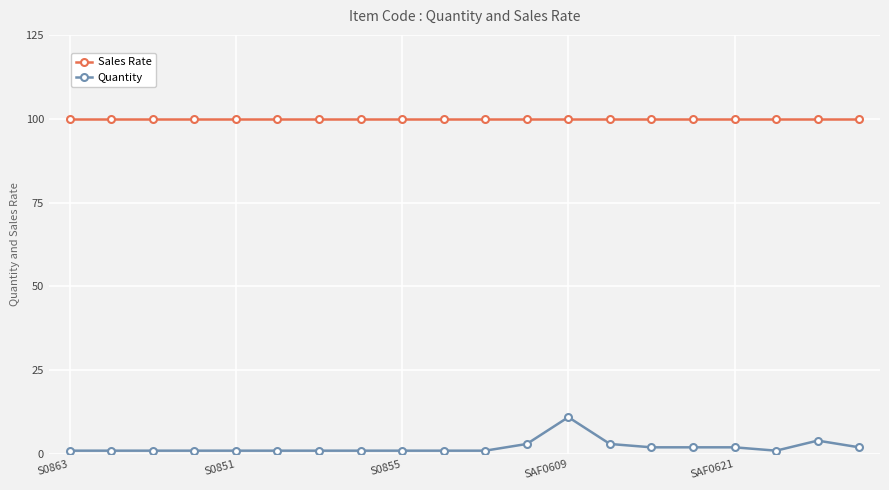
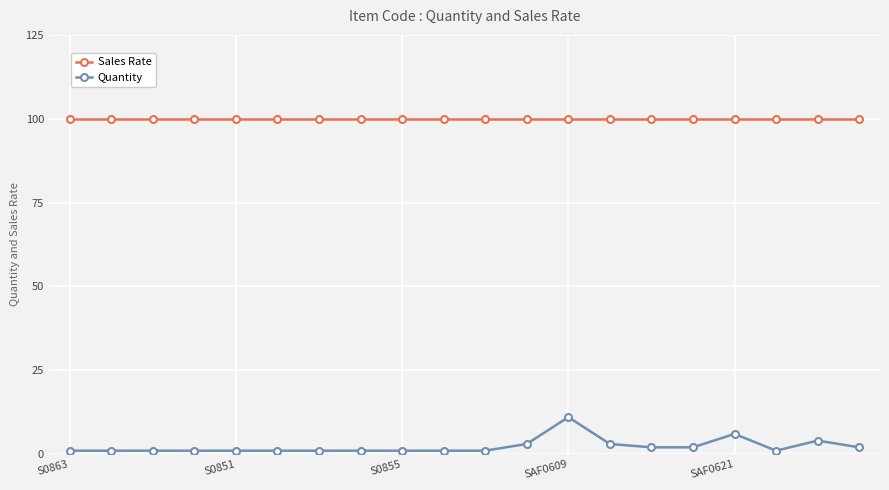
  {
    "Sales Rate": {
      "S0863": 100,
      "S0851": 100,
      "S0855": 100,
      "SAF0609": 100,
      "SAF0621": 100
    },
    "Quantity": {
      "S0863": 1,
      "S0851": 1,
      "S0855": 1,
      "SAF0609": 11,
-     "SAF0621": 2
+     "SAF0621": 6
    }
  }
